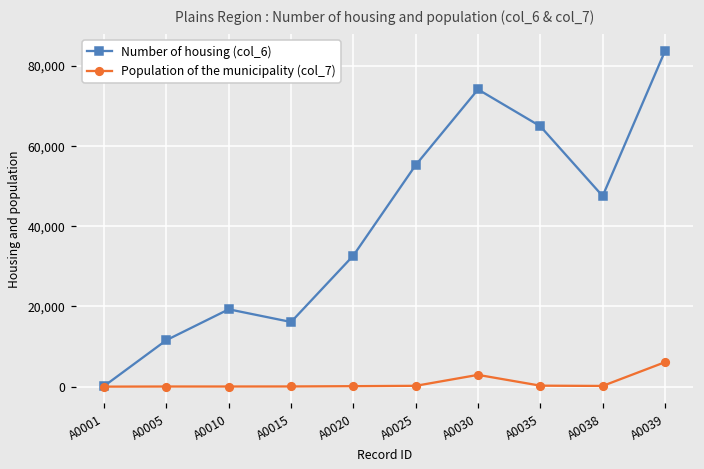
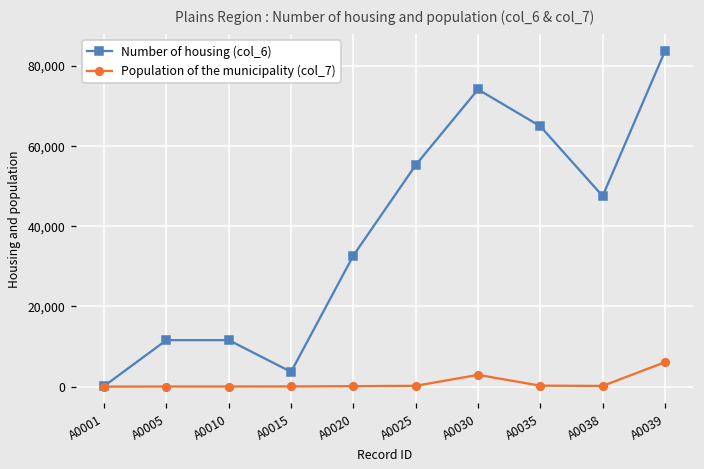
  {
    "Number of housing (col_6)": {
      "A0005": "12,000",
-     "A0010": "19,000",
-     "A0015": "16,000",
+     "A0010": "12,000",
+     "A0015": "4,000",
      "A0020": "33,000",
      "A0025": "55,000",
      "A0030": "74,000",
      "A0035": "65,000",
      "A0038": "48,000",
      "A0039": "84,000"
    },
    "Population of the municipality (col_7)": {
      "A0005": "0",
      "A0010": "0",
      "A0015": "0",
      "A0020": "0",
      "A0025": "0",
      "A0030": "3,000",
      "A0035": "0",
      "A0038": "0",
      "A0039": "6,000"
    }
  }
